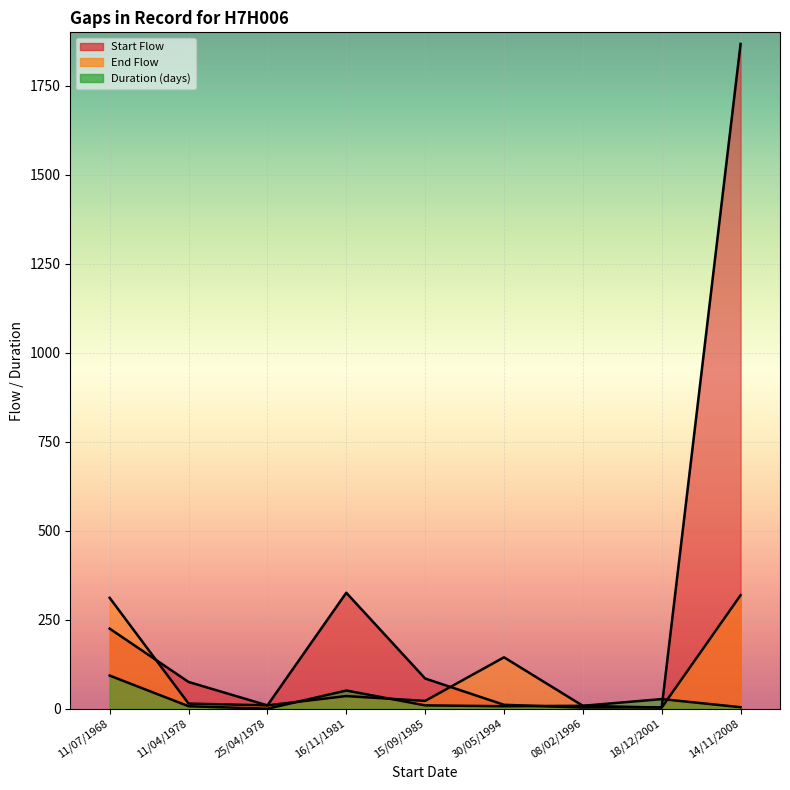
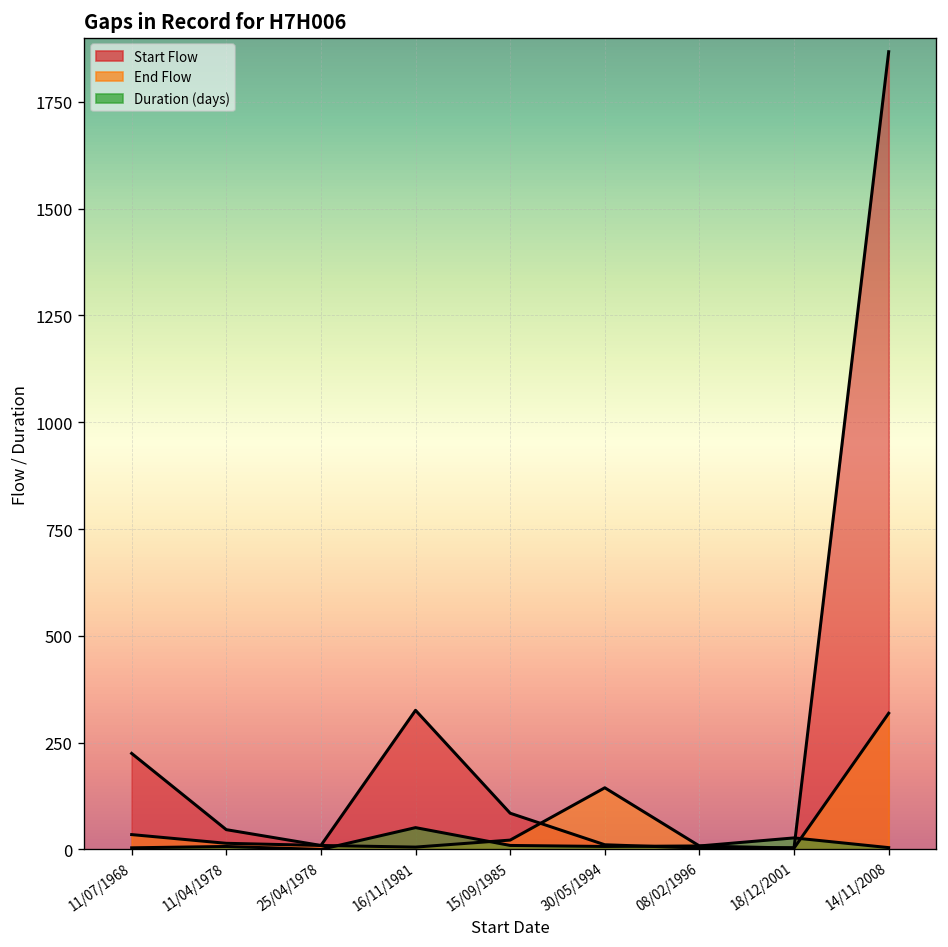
  {
    "Start Flow": {
      "11/07/1968": 220,
-     "11/04/1978": 80,
+     "11/04/1978": 50,
      "16/11/1981": 330,
      "15/09/1985": 80,
      "14/11/2008": 1870
    },
    "End Flow": {
-     "11/07/1968": 310,
+     "11/07/1968": 30,
      "11/04/1978": 10,
-     "16/11/1981": 40,
+     "16/11/1981": 10,
      "15/09/1985": 20,
      "30/05/1994": 140,
      "14/11/2008": 320
    },
    "Duration (days)": {
-     "11/07/1968": 90,
+     "11/07/1968": 0,
      "11/04/1978": 10,
      "25/04/1978": 0,
      "16/11/1981": 50,
      "15/09/1985": 10,
      "18/12/2001": 30,
      "14/11/2008": 0
    }
  }
